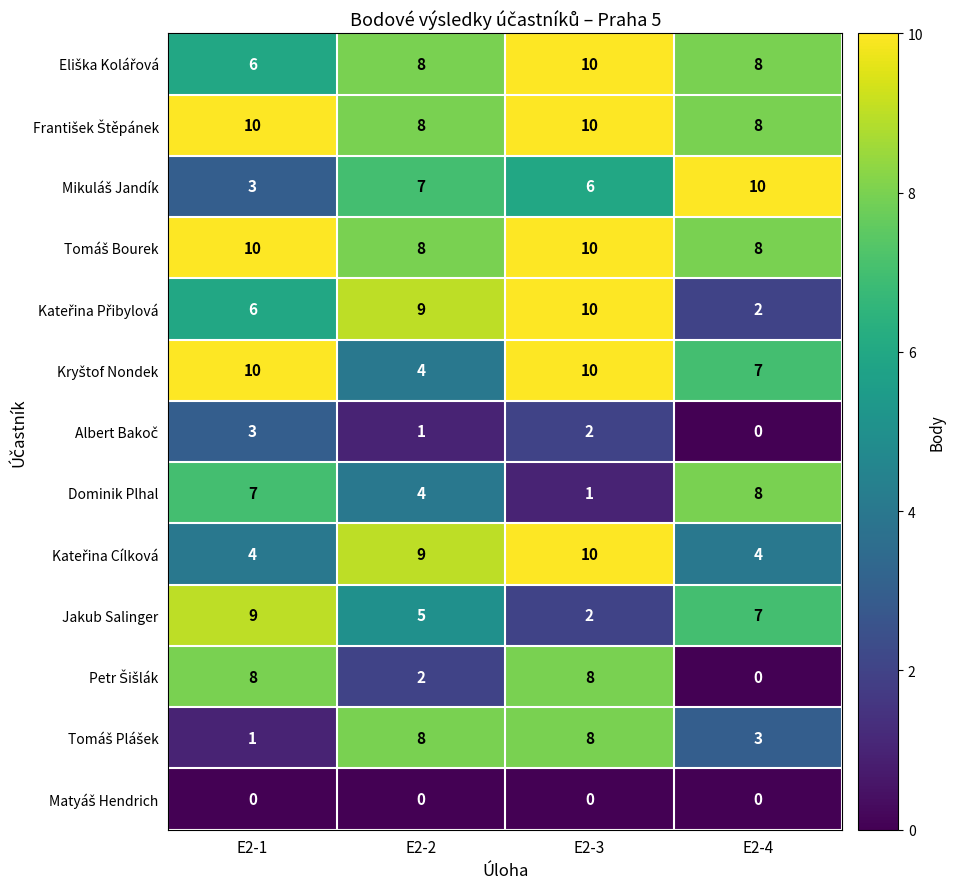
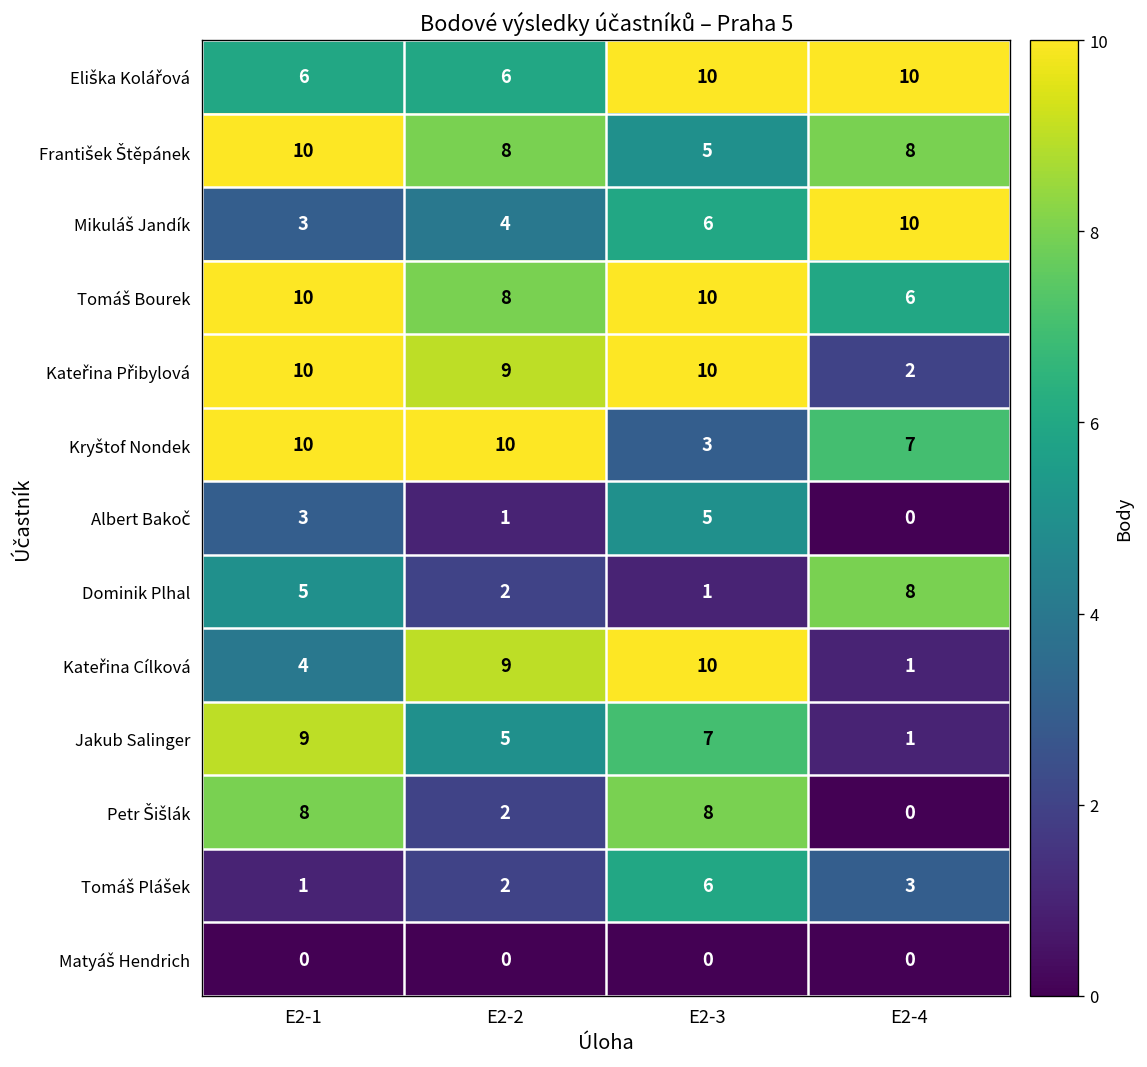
  {
    "Eliška Kolářová": {
      "E2-1": 6,
-     "E2-2": 8,
+     "E2-2": 6,
      "E2-3": 10,
-     "E2-4": 8
+     "E2-4": 10
    },
    "František Štěpánek": {
      "E2-1": 10,
      "E2-2": 8,
-     "E2-3": 10,
+     "E2-3": 5,
      "E2-4": 8
    },
    "Mikuláš Jandík": {
      "E2-1": 3,
-     "E2-2": 7,
+     "E2-2": 4,
      "E2-3": 6,
      "E2-4": 10
    },
    "Tomáš Bourek": {
      "E2-1": 10,
      "E2-2": 8,
      "E2-3": 10,
-     "E2-4": 8
+     "E2-4": 6
    },
    "Kateřina Přibylová": {
-     "E2-1": 6,
+     "E2-1": 10,
      "E2-2": 9,
      "E2-3": 10,
      "E2-4": 2
    },
    "Kryštof Nondek": {
      "E2-1": 10,
-     "E2-2": 4,
-     "E2-3": 10,
+     "E2-2": 10,
+     "E2-3": 3,
      "E2-4": 7
    },
    "Albert Bakoč": {
      "E2-1": 3,
      "E2-2": 1,
-     "E2-3": 2,
+     "E2-3": 5,
      "E2-4": 0
    },
    "Dominik Plhal": {
-     "E2-1": 7,
-     "E2-2": 4,
+     "E2-1": 5,
+     "E2-2": 2,
      "E2-3": 1,
      "E2-4": 8
    },
    "Kateřina Cílková": {
      "E2-1": 4,
      "E2-2": 9,
      "E2-3": 10,
-     "E2-4": 4
+     "E2-4": 1
    },
    "Jakub Salinger": {
      "E2-1": 9,
      "E2-2": 5,
-     "E2-3": 2,
-     "E2-4": 7
+     "E2-3": 7,
+     "E2-4": 1
    },
    "Petr Šišlák": {
      "E2-1": 8,
      "E2-2": 2,
      "E2-3": 8,
      "E2-4": 0
    },
    "Tomáš Plášek": {
      "E2-1": 1,
-     "E2-2": 8,
-     "E2-3": 8,
+     "E2-2": 2,
+     "E2-3": 6,
      "E2-4": 3
    },
    "Matyáš Hendrich": {
      "E2-1": 0,
      "E2-2": 0,
      "E2-3": 0,
      "E2-4": 0
    }
  }
